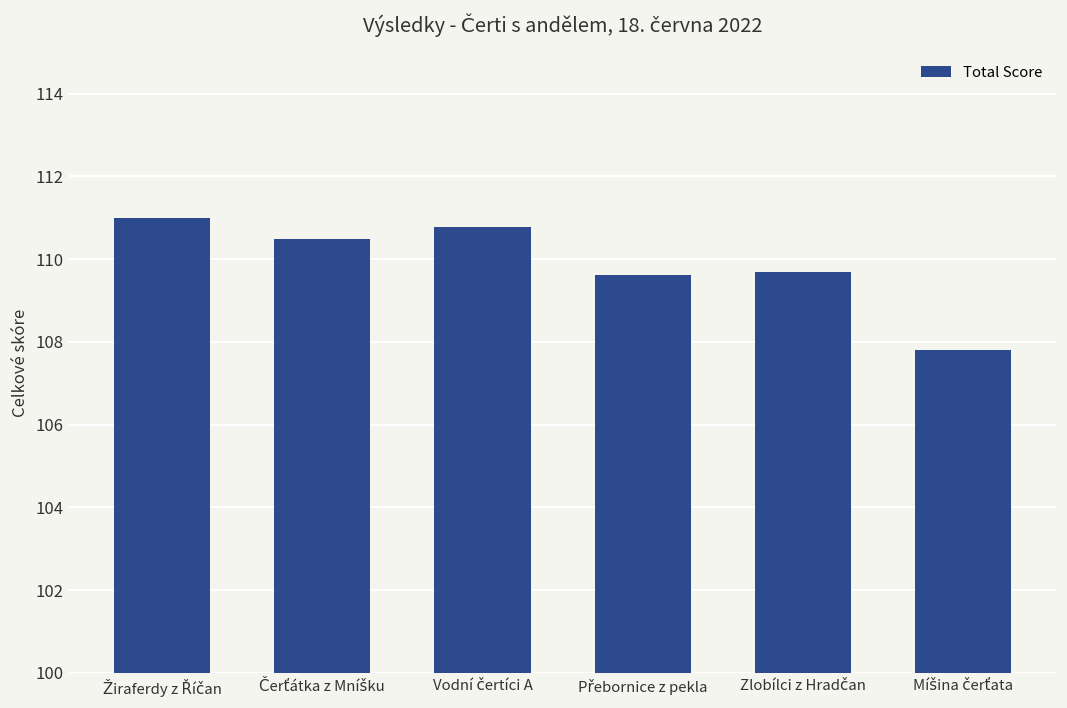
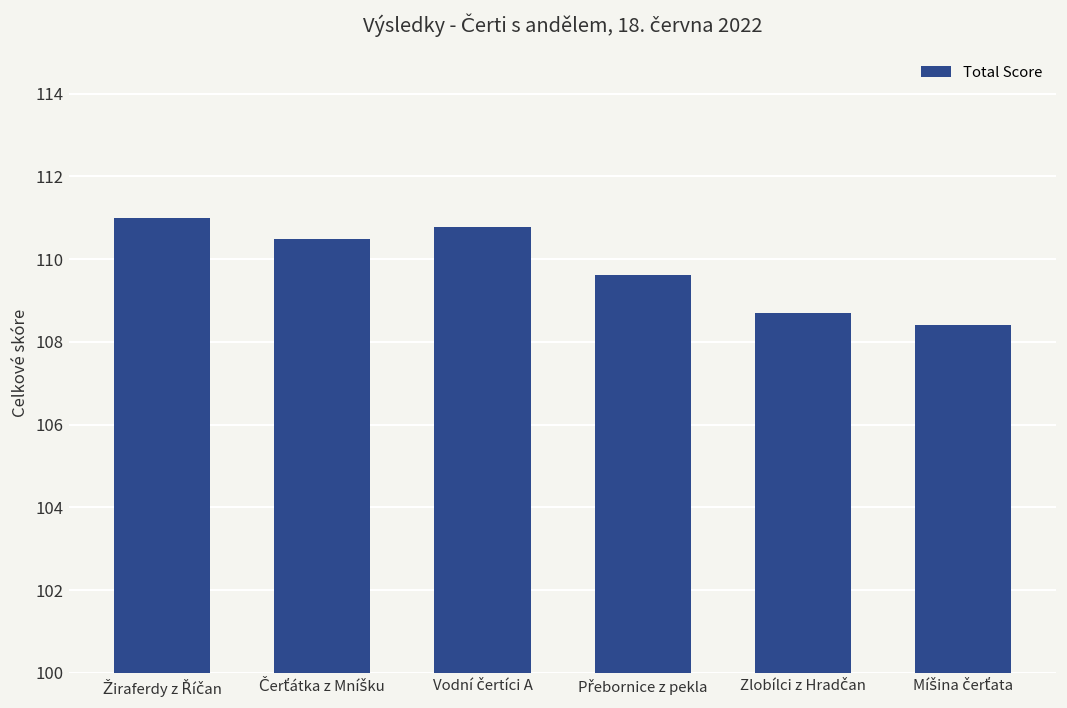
  {
    "Žiraferdy z Říčan": 111.0,
    "Čerťátka z Mníšku": 110.5,
    "Vodní čertíci A": 110.8,
    "Přebornice z pekla": 109.6,
-   "Zlobílci z Hradčan": 109.7,
-   "Míšina čerťata": 107.8
+   "Zlobílci z Hradčan": 108.7,
+   "Míšina čerťata": 108.4
  }
